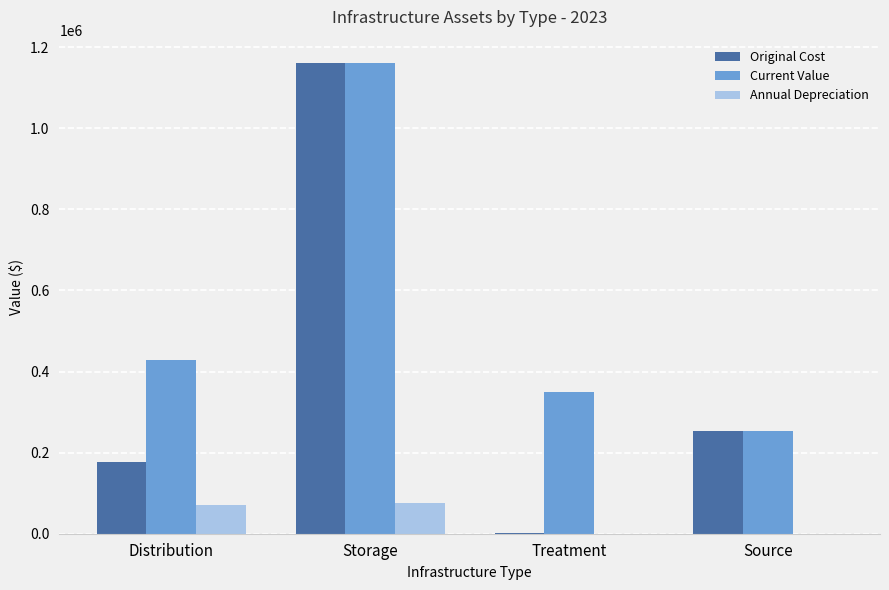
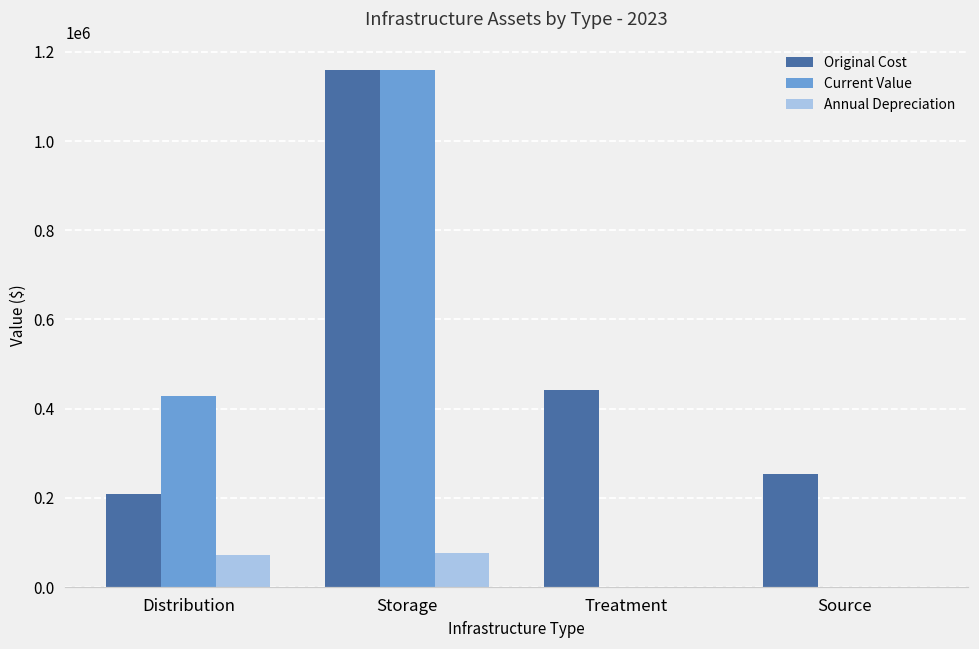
  {
    "Original Cost": {
-     "Distribution": 180000,
+     "Distribution": 210000,
      "Storage": 1160000,
-     "Treatment": 0,
+     "Treatment": 440000,
      "Source": 250000
    },
    "Current Value": {
      "Distribution": 430000,
      "Storage": 1160000,
-     "Treatment": 350000,
-     "Source": 250000
+     "Treatment": 0,
+     "Source": 0
    },
    "Annual Depreciation": {
      "Distribution": 70000,
      "Storage": 80000,
      "Treatment": 0,
      "Source": 0
    }
  }
